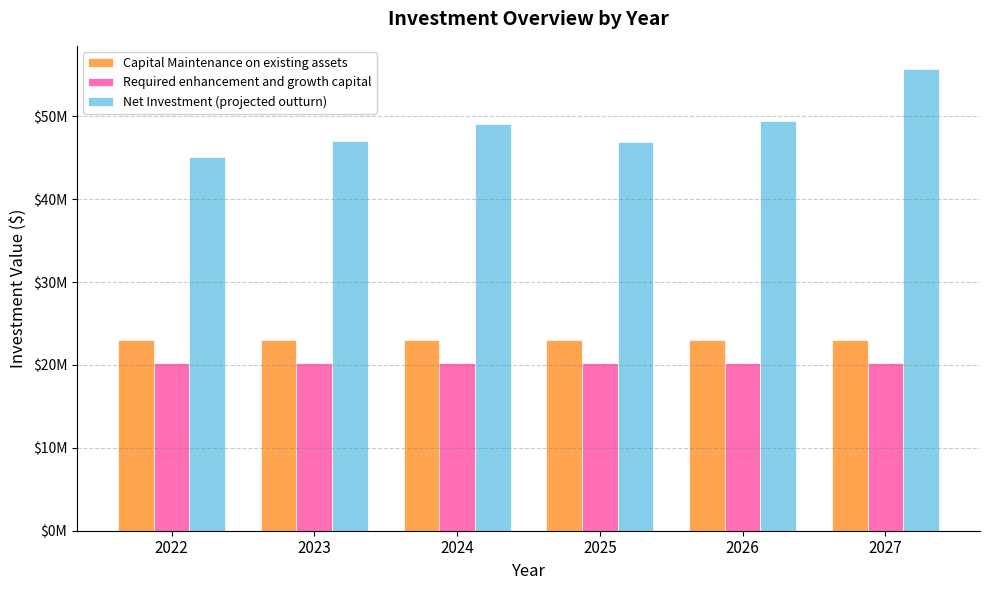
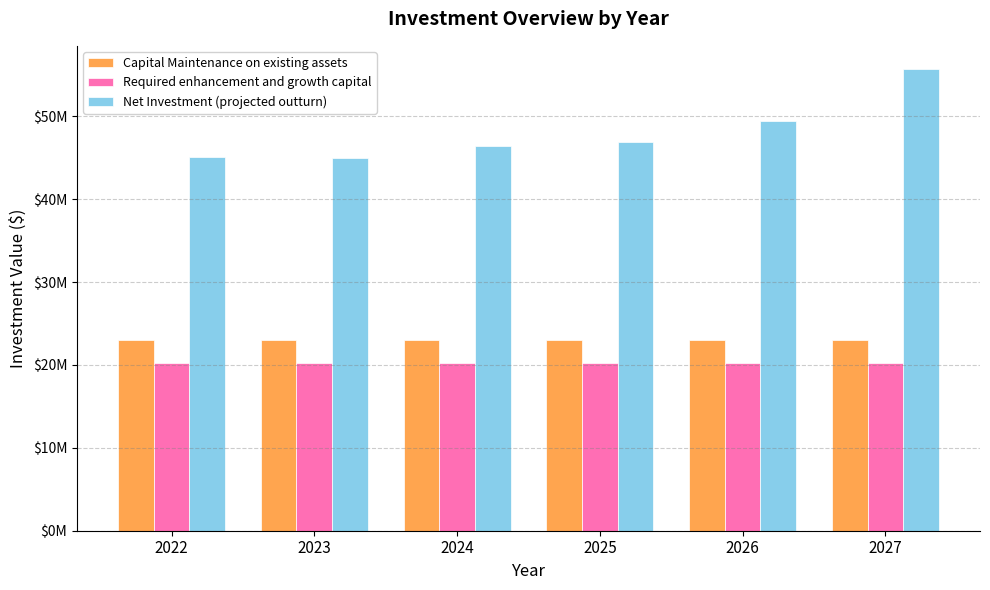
  {
    "Capital Maintenance on existing assets": {
      "2022": "$23000000",
      "2023": "$23000000",
      "2024": "$23000000",
      "2025": "$23000000",
      "2026": "$23000000",
      "2027": "$23000000"
    },
    "Required enhancement and growth capital": {
      "2022": "$20000000",
      "2023": "$20000000",
      "2024": "$20000000",
      "2025": "$20000000",
      "2026": "$20000000",
      "2027": "$20000000"
    },
    "Net Investment (projected outturn)": {
      "2022": "$45000000",
-     "2023": "$47000000",
-     "2024": "$49000000",
+     "2023": "$45000000",
+     "2024": "$46000000",
      "2025": "$47000000",
      "2026": "$49000000",
      "2027": "$56000000"
    }
  }
